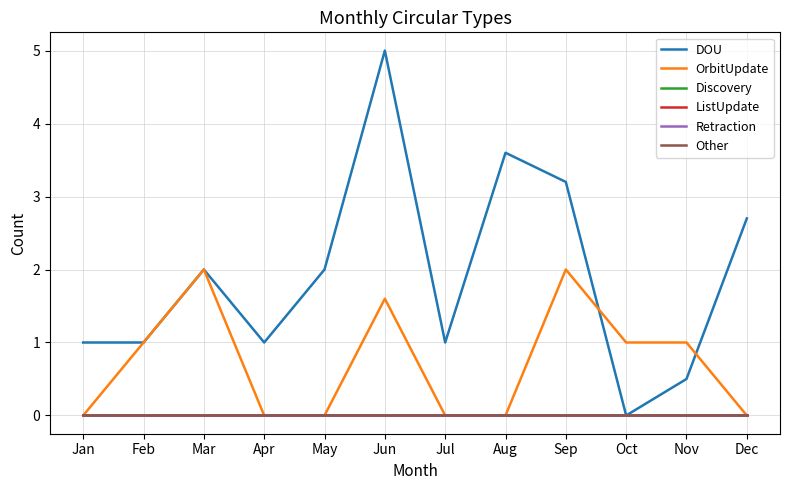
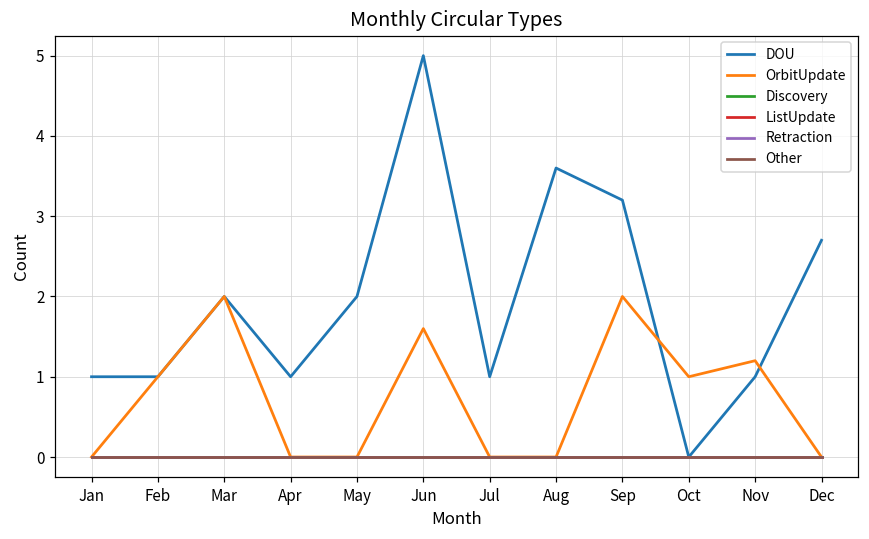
  {
    "DOU": {
      "Jan": 1.0,
      "Apr": 1.0,
      "May": 2.0,
      "Jun": 5.0,
      "Jul": 1.0,
      "Aug": 3.6,
      "Sep": 3.2,
-     "Nov": 0.5,
+     "Nov": 1.0,
      "Dec": 2.7
    },
    "OrbitUpdate": {
      "Jun": 1.6,
      "Sep": 2.0,
      "Oct": 1.0,
-     "Nov": 1.0
+     "Nov": 1.2
    },
    "Other": {
      "Feb": 0.0,
      "Mar": 0.0,
      "Jun": 0.0,
      "Sep": 0.0,
      "Nov": 0.0
    }
  }
